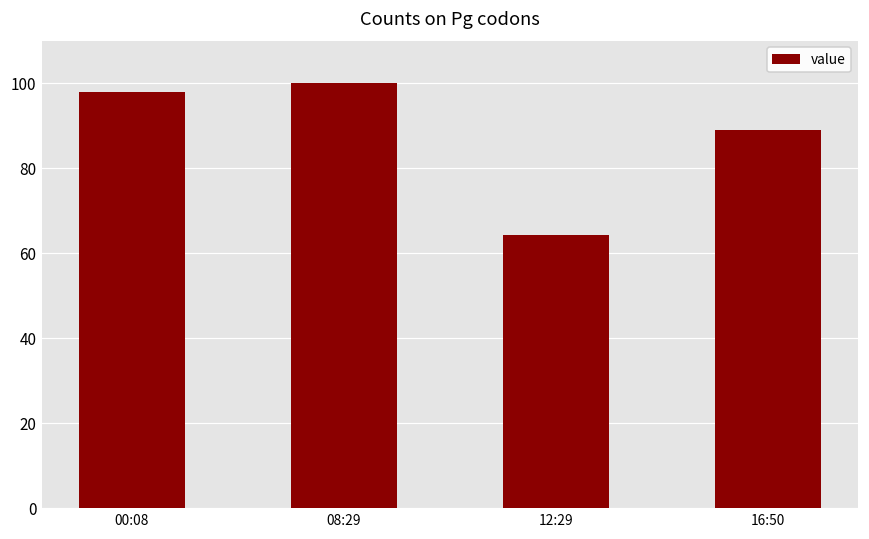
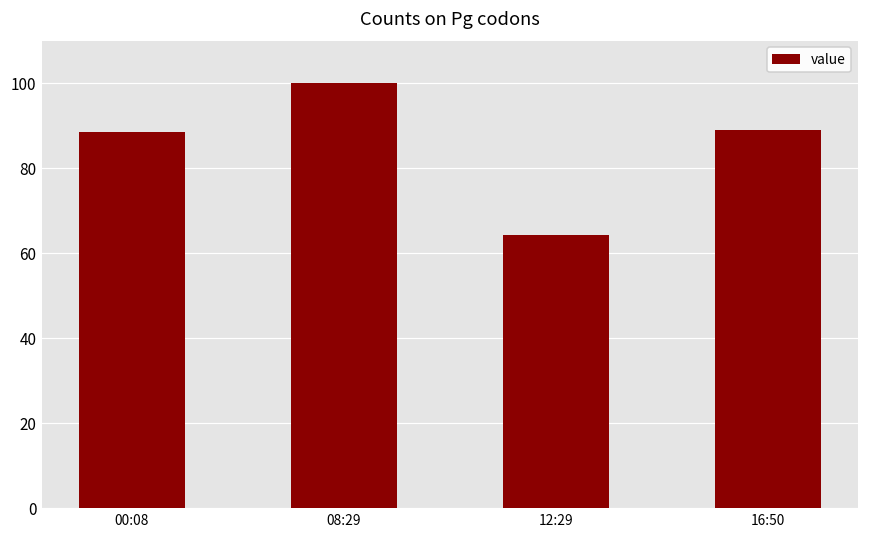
  {
-   "00:08": 98,
+   "00:08": 89,
    "08:29": 100,
    "12:29": 64,
    "16:50": 89
  }
